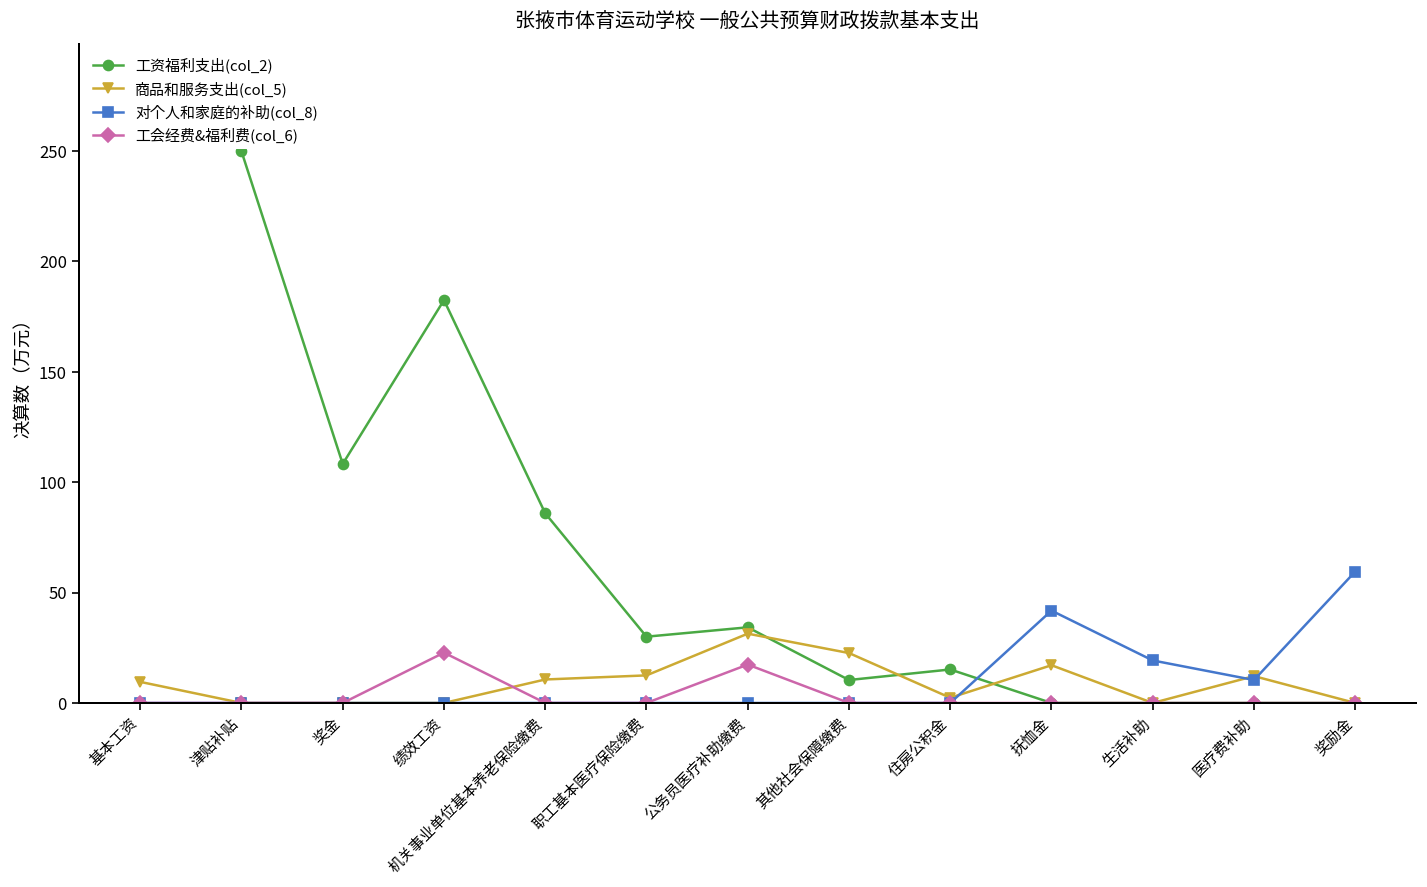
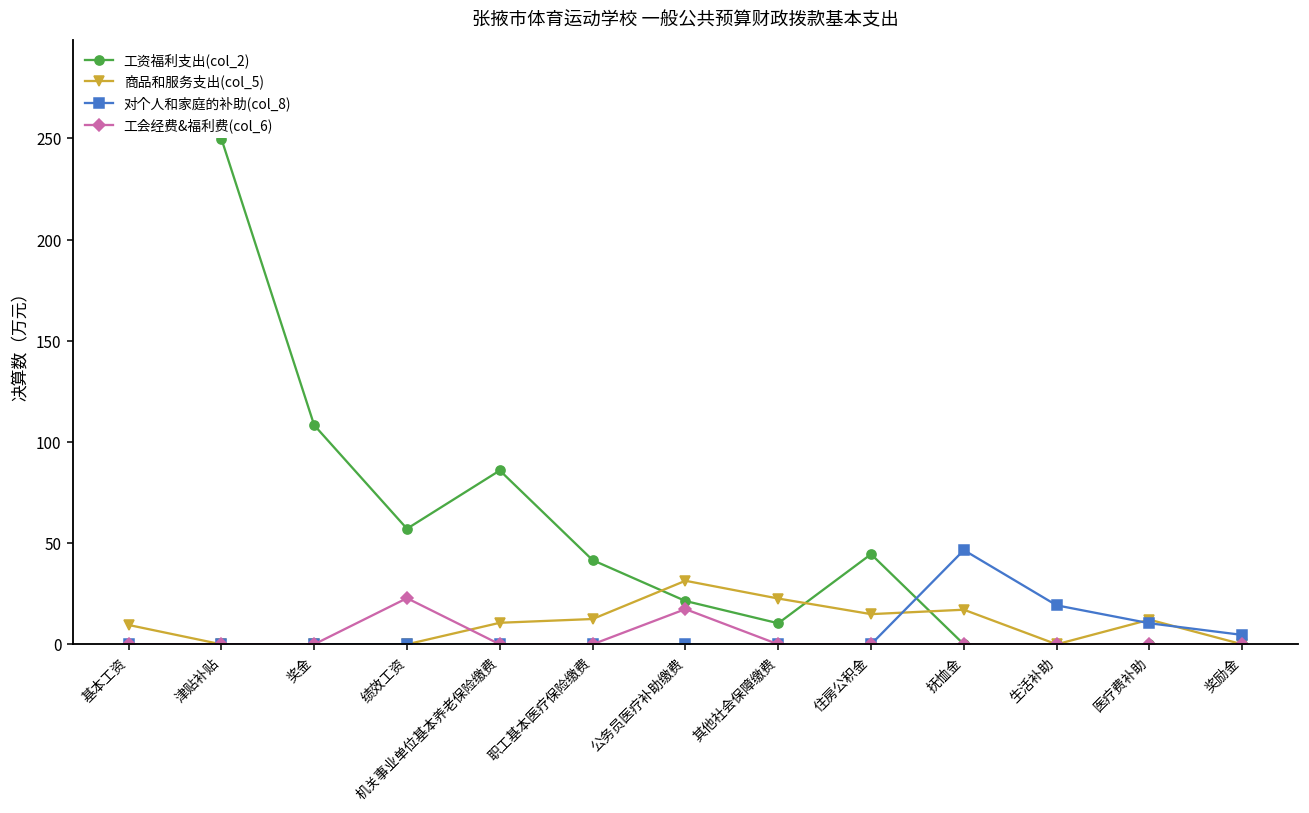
  {
    "工资福利支出(col_2)": {
      "津贴补贴": 250,
      "奖金": 108,
-     "绩效工资": 182,
+     "绩效工资": 57,
      "机关事业单位基本养老保险缴费": 86,
-     "职工基本医疗保险缴费": 30,
-     "公务员医疗补助缴费": 34,
+     "职工基本医疗保险缴费": 42,
+     "公务员医疗补助缴费": 21,
      "其他社会保障缴费": 10,
-     "住房公积金": 15
+     "住房公积金": 45
    },
    "商品和服务支出(col_5)": {
      "基本工资": 10,
      "机关事业单位基本养老保险缴费": 11,
      "职工基本医疗保险缴费": 13,
      "公务员医疗补助缴费": 31,
      "其他社会保障缴费": 23,
-     "住房公积金": 2,
+     "住房公积金": 15,
      "抚恤金": 17,
      "医疗费补助": 12
    },
    "对个人和家庭的补助(col_8)": {
      "公务员医疗补助缴费": 0,
-     "抚恤金": 42,
+     "抚恤金": 47,
      "生活补助": 19,
      "医疗费补助": 10,
-     "奖励金": 60
+     "奖励金": 5
    },
    "工会经费&福利费(col_6)": {
      "绩效工资": 23,
      "公务员医疗补助缴费": 17
    }
  }
